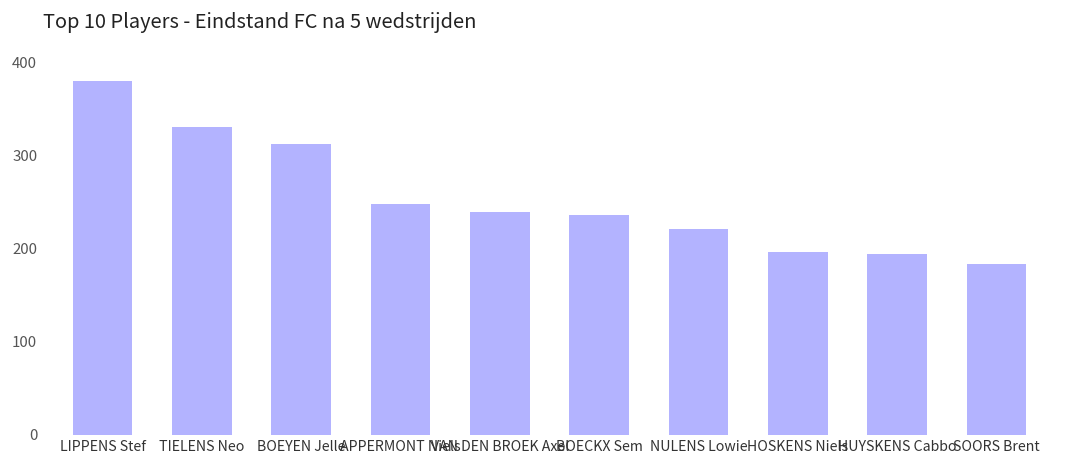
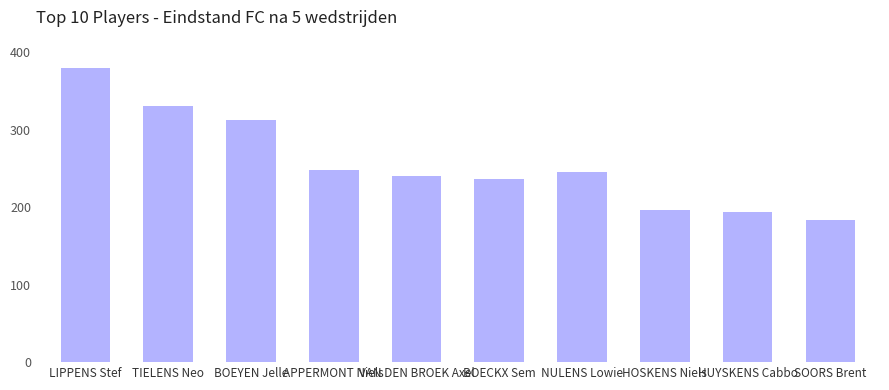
  {
    "LIPPENS Stef": 380,
    "TIELENS Neo": 330,
    "BOEYEN Jelle": 310,
-   "NULENS Lowie": 220,
+   "NULENS Lowie": 250,
    "HOSKENS Niels": 200,
    "HUYSKENS Cabbo": 190,
    "SOORS Brent": 180
  }
